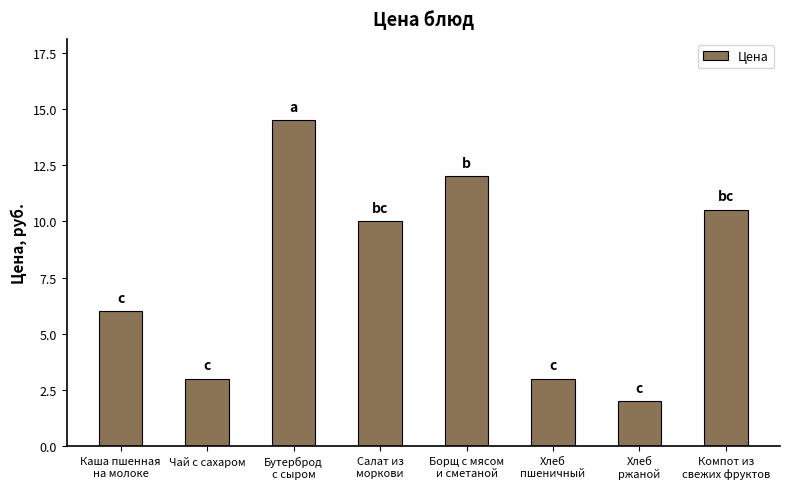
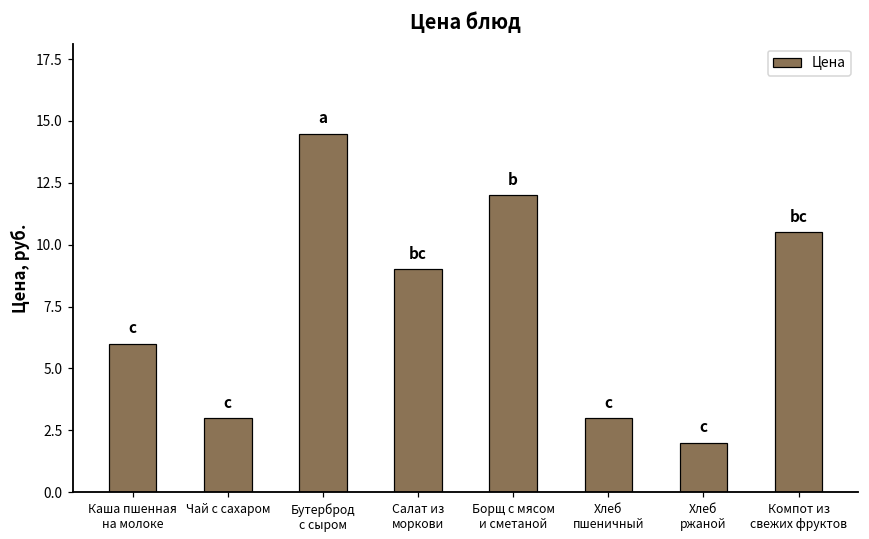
  {
    "Каша пшенная на молоке": 6,
    "Чай с сахаром": 3,
    "Бутерброд с сыром": 14.5,
-   "Салат из моркови": 10,
+   "Салат из моркови": 9,
    "Борщ с мясом и сметаной": 12,
    "Хлеб пшеничный": 3,
    "Хлеб ржаной": 2,
    "Компот из свежих фруктов": 10.5
  }
